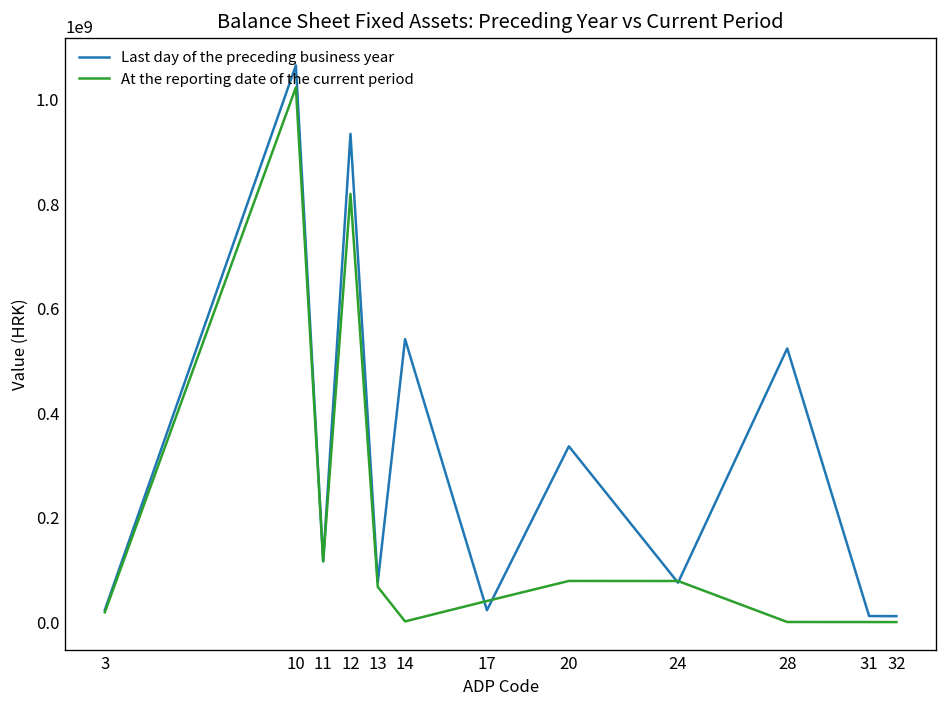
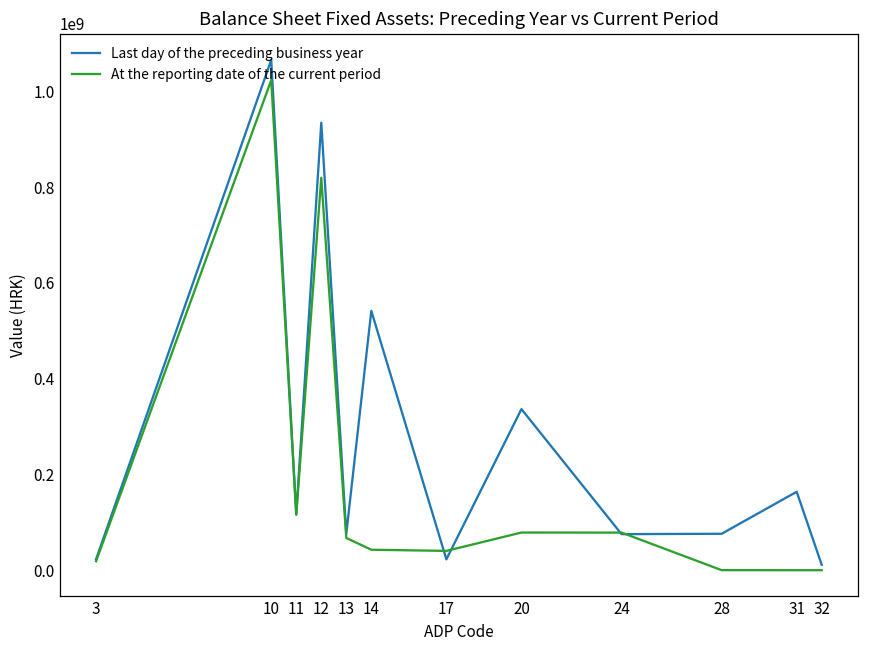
  {
    "Last day of the preceding business year": {
      "10": 1070000000,
      "12": 930000000,
      "13": 80000000,
      "14": 540000000,
      "17": 20000000,
      "20": 340000000,
-     "28": 520000000,
-     "31": 10000000,
+     "28": 80000000,
+     "31": 160000000,
      "32": 10000000
    },
    "At the reporting date of the current period": {
      "10": 1020000000,
      "12": 820000000,
      "13": 70000000,
-     "14": 0,
+     "14": 40000000,
      "17": 40000000,
      "20": 80000000,
      "28": 0,
      "31": 0,
      "32": 0
    }
  }
